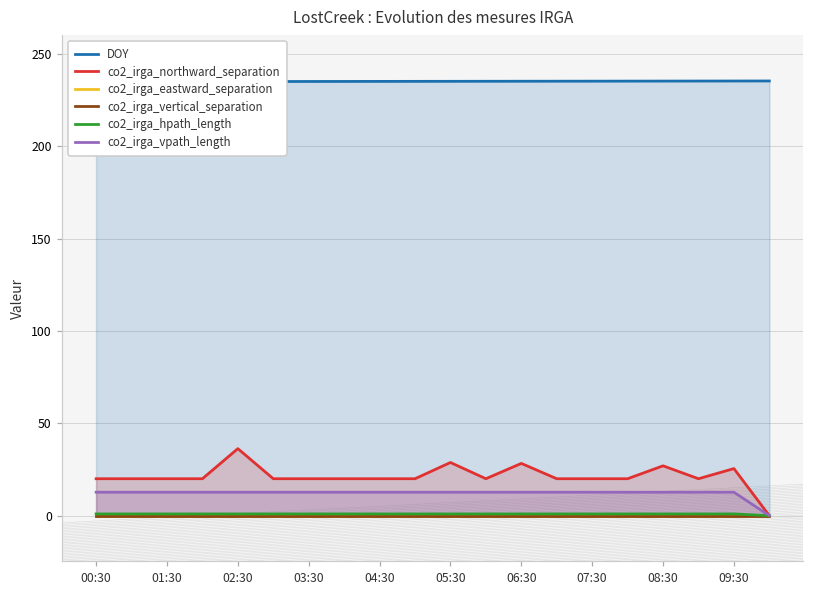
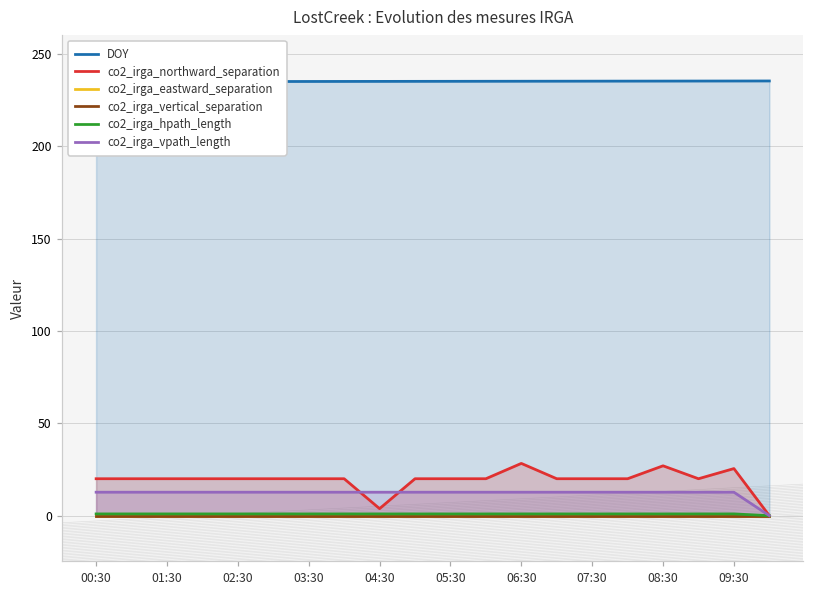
  {
    "co2_irga_northward_separation": {
      "00:30": 20,
      "01:30": 20,
-     "02:30": 36,
+     "02:30": 20,
      "03:30": 20,
-     "04:30": 20,
-     "05:30": 29,
+     "04:30": 4,
+     "05:30": 20,
      "06:30": 28,
      "07:30": 20,
      "08:30": 27,
      "09:30": 26
    },
    "co2_irga_vpath_length": {
      "00:30": 13,
      "01:30": 13,
      "02:30": 13,
      "03:30": 13,
      "04:30": 13,
      "05:30": 13,
      "06:30": 13,
      "07:30": 13,
      "08:30": 13,
      "09:30": 13
    }
  }
